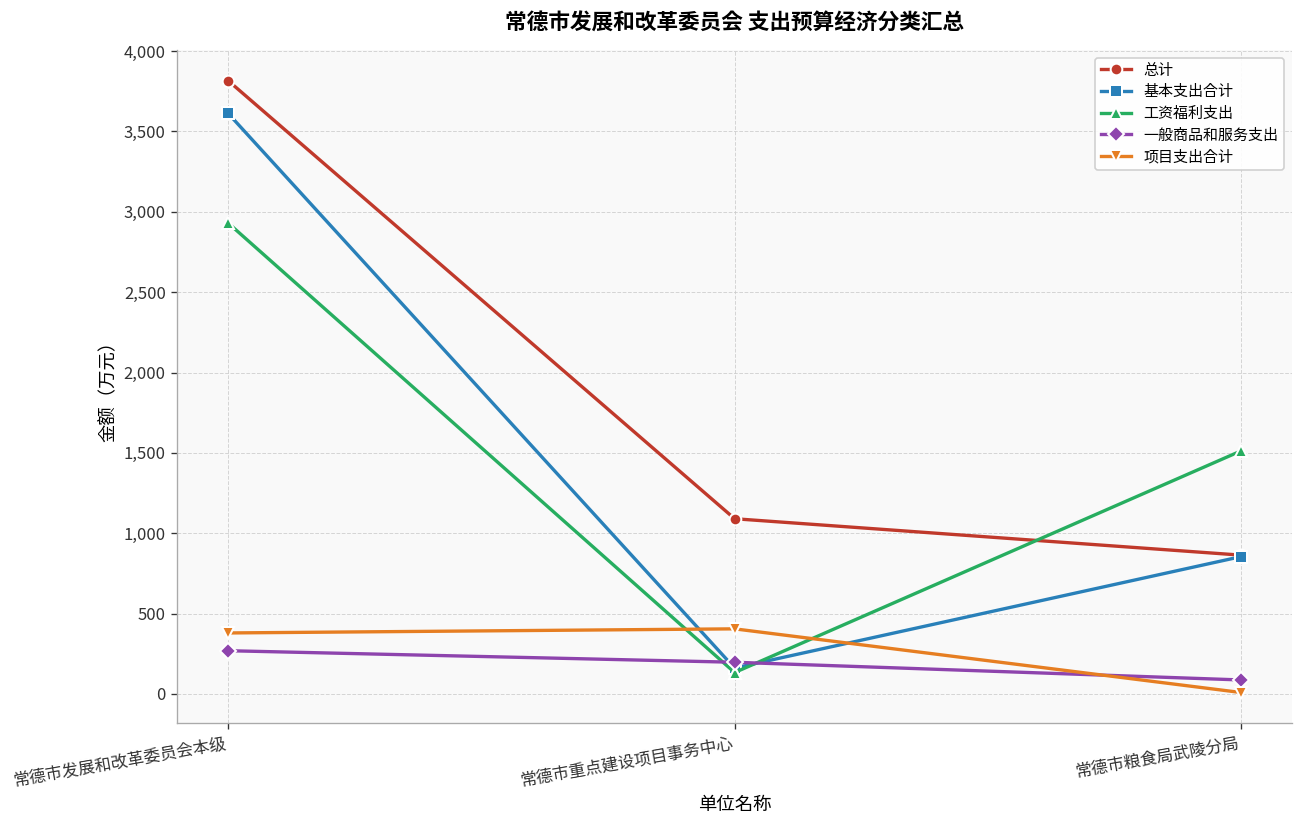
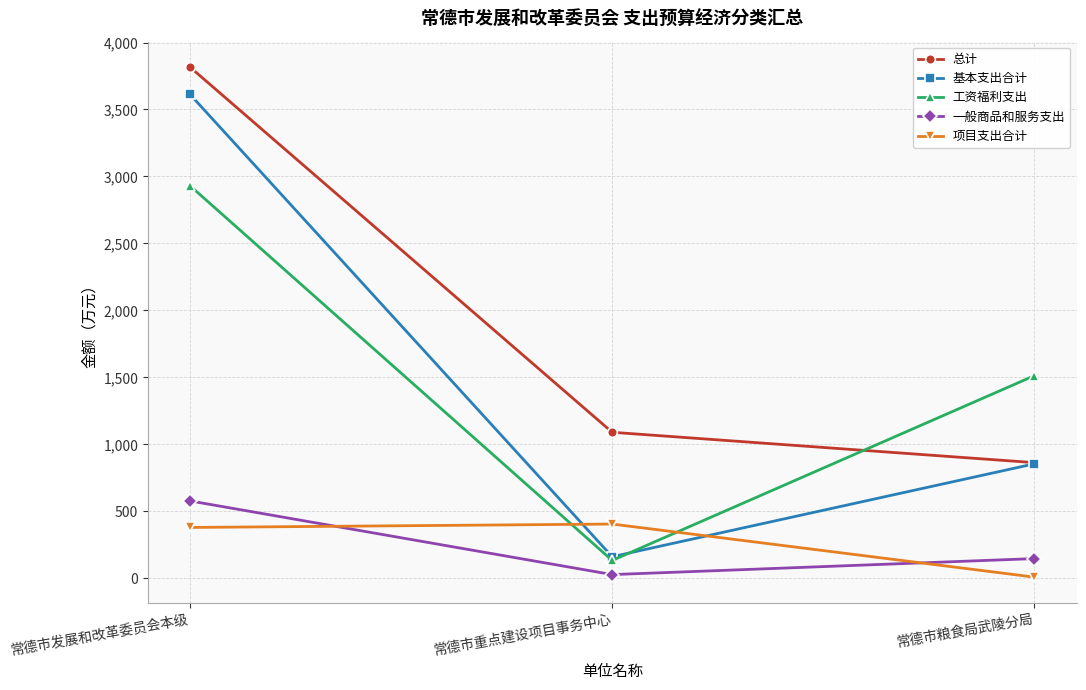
  {
    "总计": {
      "常德市发展和改革委员会本级": "3,820",
      "常德市重点建设项目事务中心": "1,090"
    },
    "基本支出合计": {
      "常德市发展和改革委员会本级": "3,610",
      "常德市重点建设项目事务中心": "160"
    },
    "工资福利支出": {
      "常德市发展和改革委员会本级": "2,930",
      "常德市重点建设项目事务中心": "130",
      "常德市粮食局武陵分局": "1,510"
    },
    "一般商品和服务支出": {
-     "常德市发展和改革委员会本级": "270",
-     "常德市重点建设项目事务中心": "200",
-     "常德市粮食局武陵分局": "90"
+     "常德市发展和改革委员会本级": "580",
+     "常德市重点建设项目事务中心": "30",
+     "常德市粮食局武陵分局": "150"
    },
    "项目支出合计": {
      "常德市发展和改革委员会本级": "380",
      "常德市重点建设项目事务中心": "410",
      "常德市粮食局武陵分局": "10"
    }
  }
